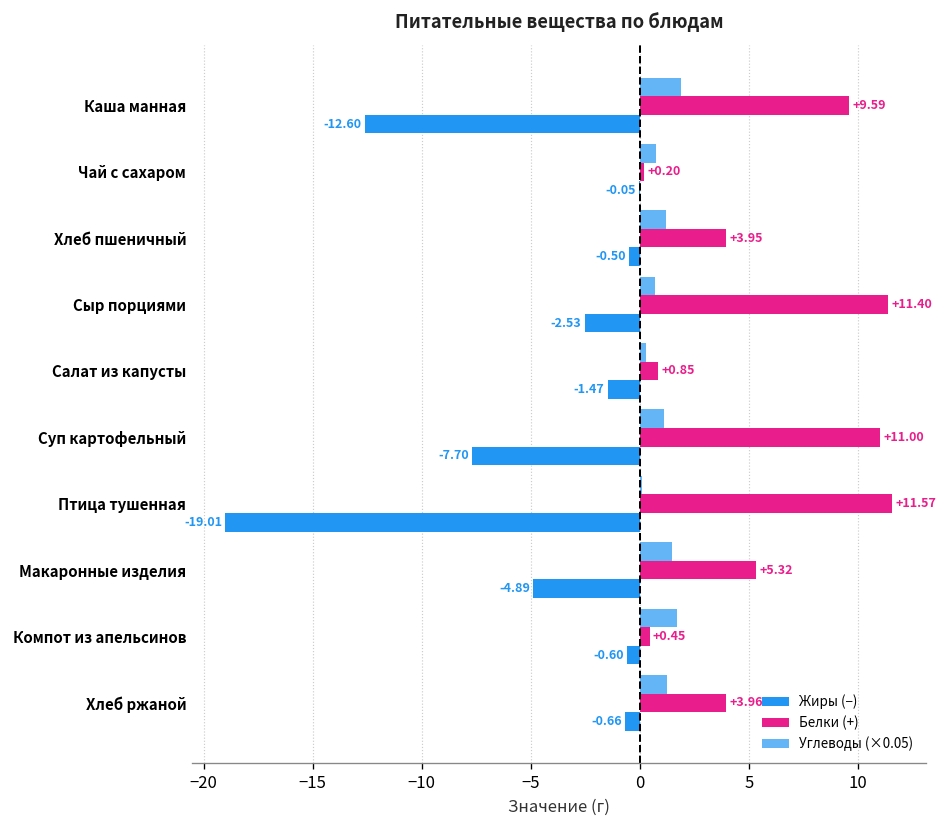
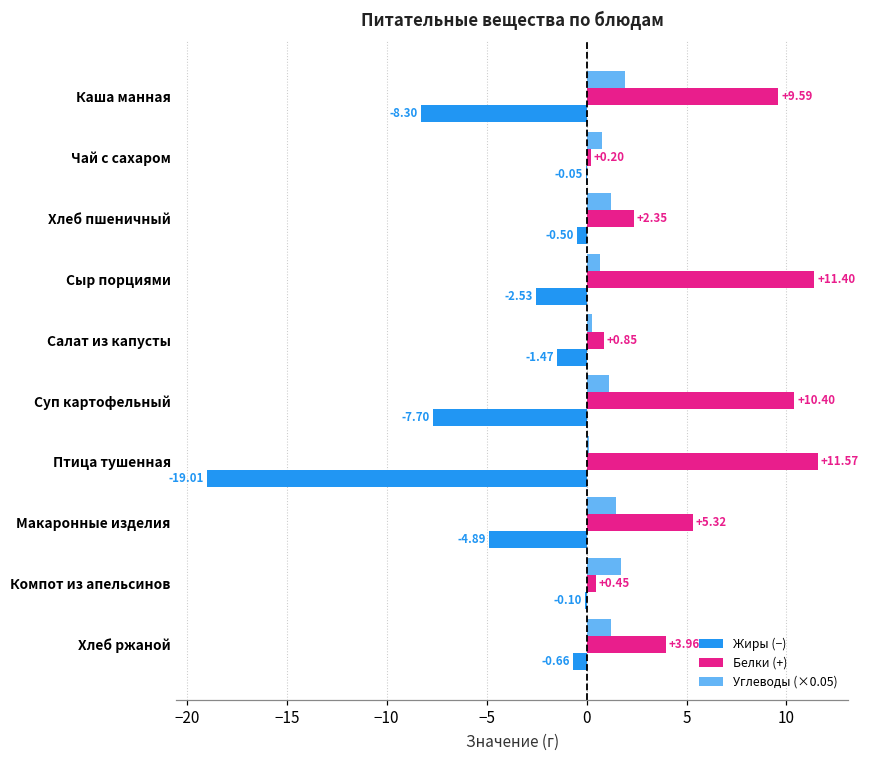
  {
    "Жиры (−)": {
-     "Каша манная": "-12.60",
+     "Каша манная": "-8.30",
      "Чай с сахаром": "-0.05",
      "Хлеб пшеничный": "-0.50",
      "Сыр порциями": "-2.53",
      "Салат из капусты": "-1.47",
      "Суп картофельный": "-7.70",
      "Птица тушенная": "-19.01",
      "Макаронные изделия": "-4.89",
-     "Компот из апельсинов": "-0.60",
+     "Компот из апельсинов": "-0.10",
      "Хлеб ржаной": "-0.66"
    },
    "Белки (+)": {
      "Каша манная": "+9.59",
      "Чай с сахаром": "+0.20",
-     "Хлеб пшеничный": "+3.95",
+     "Хлеб пшеничный": "+2.35",
      "Сыр порциями": "+11.40",
      "Салат из капусты": "+0.85",
-     "Суп картофельный": "+11.00",
+     "Суп картофельный": "+10.40",
      "Птица тушенная": "+11.57",
      "Макаронные изделия": "+5.32",
      "Компот из апельсинов": "+0.45",
      "Хлеб ржаной": "+3.96"
    },
    "Углеводы (×0.05)": {
      "Каша манная": "1.9",
      "Чай с сахаром": "0.8",
      "Хлеб пшеничный": "1.2",
      "Сыр порциями": "0.7",
      "Салат из капусты": "0.3",
      "Суп картофельный": "1.1",
      "Макаронные изделия": "1.5",
      "Компот из апельсинов": "1.7",
      "Хлеб ржаной": "1.2"
    }
  }
